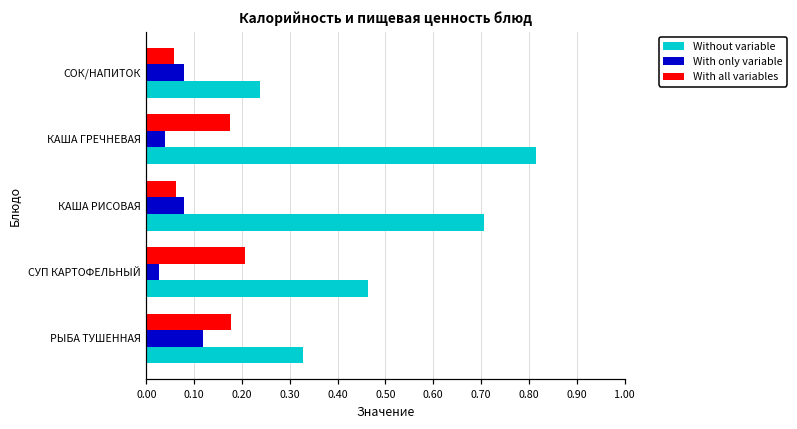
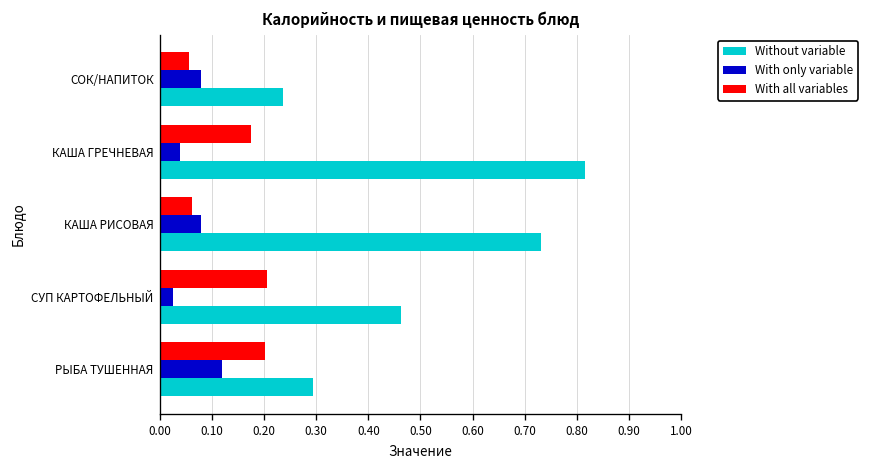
  {
    "Without variable": {
      "СОК/НАПИТОК": 0.24,
      "КАША ГРЕЧНЕВАЯ": 0.81,
-     "КАША РИСОВАЯ": 0.71,
+     "КАША РИСОВАЯ": 0.73,
      "СУП КАРТОФЕЛЬНЫЙ": 0.46,
-     "РЫБА ТУШЕННАЯ": 0.33
+     "РЫБА ТУШЕННАЯ": 0.29
    },
    "With only variable": {
      "СОК/НАПИТОК": 0.08,
      "КАША ГРЕЧНЕВАЯ": 0.04,
      "КАША РИСОВАЯ": 0.08,
      "СУП КАРТОФЕЛЬНЫЙ": 0.03,
      "РЫБА ТУШЕННАЯ": 0.12
    },
    "With all variables": {
      "СОК/НАПИТОК": 0.06,
      "КАША ГРЕЧНЕВАЯ": 0.17,
      "КАША РИСОВАЯ": 0.06,
      "СУП КАРТОФЕЛЬНЫЙ": 0.21,
-     "РЫБА ТУШЕННАЯ": 0.18
+     "РЫБА ТУШЕННАЯ": 0.20
    }
  }
